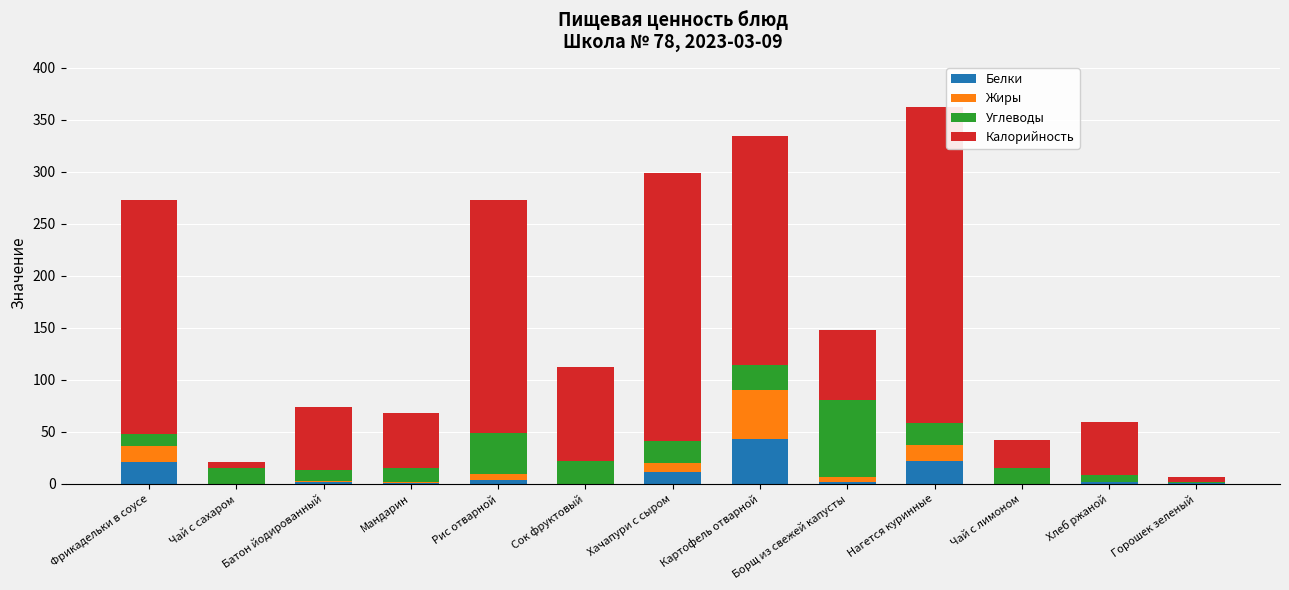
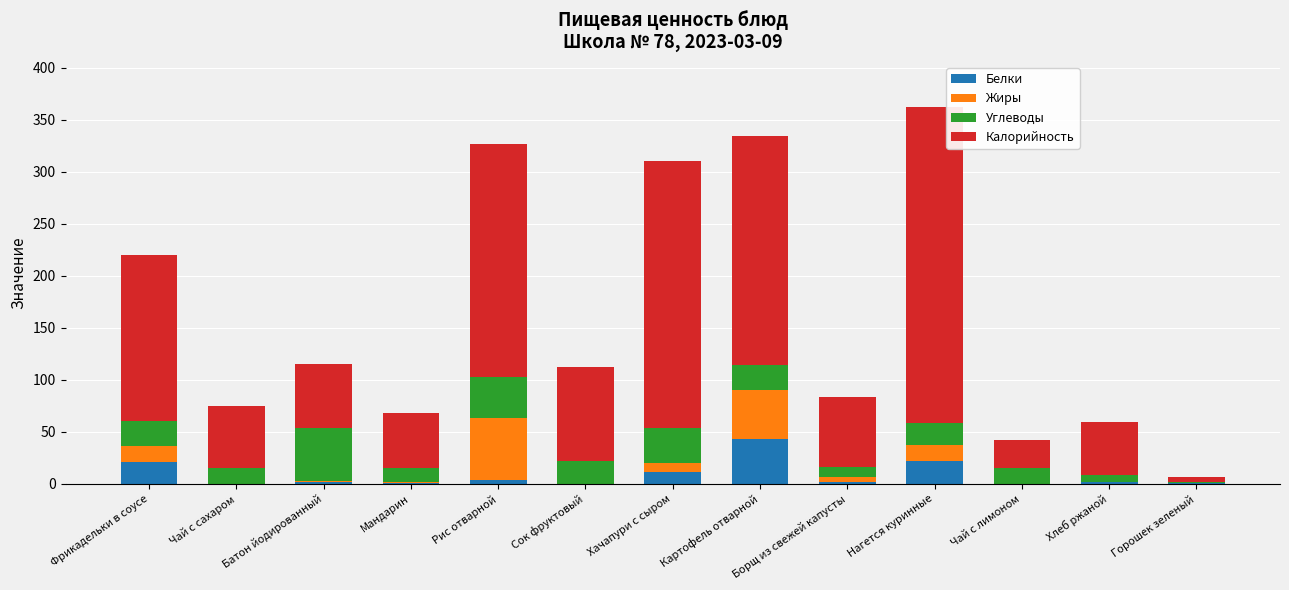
  {
    "Белки": {
      "Фрикадельки в соусе": 21,
      "Чай с сахаром": 0,
      "Рис отварной": 4,
      "Сок фруктовый": 0,
      "Хачапури с сыром": 12,
      "Картофель отварной": 43,
      "Нагется куринные": 22,
      "Чай с лимоном": 0
    },
    "Жиры": {
      "Фрикадельки в соусе": 15,
      "Чай с сахаром": 0,
-     "Рис отварной": 5,
+     "Рис отварной": 59,
      "Сок фруктовый": 0,
      "Хачапури с сыром": 9,
      "Картофель отварной": 47,
      "Борщ из свежей капусты": 4,
      "Нагется куринные": 15,
      "Чай с лимоном": 0,
      "Хлеб ржаной": 0,
      "Горошек зеленый": 0
    },
    "Углеводы": {
-     "Фрикадельки в соусе": 12,
+     "Фрикадельки в соусе": 24,
      "Чай с сахаром": 15,
-     "Батон йодированный": 10,
+     "Батон йодированный": 51,
      "Мандарин": 13,
      "Рис отварной": 40,
      "Сок фруктовый": 22,
-     "Хачапури с сыром": 21,
+     "Хачапури с сыром": 33,
      "Картофель отварной": 24,
-     "Борщ из свежей капусты": 74,
+     "Борщ из свежей капусты": 10,
      "Нагется куринные": 21,
      "Чай с лимоном": 15,
      "Хлеб ржаной": 7
    },
    "Калорийность": {
-     "Фрикадельки в соусе": 225,
-     "Чай с сахаром": 6,
+     "Фрикадельки в соусе": 160,
+     "Чай с сахаром": 60,
      "Батон йодированный": 61,
      "Мандарин": 53,
      "Рис отварной": 224,
      "Сок фруктовый": 90,
      "Хачапури с сыром": 257,
      "Картофель отварной": 220,
      "Борщ из свежей капусты": 67,
      "Нагется куринные": 304,
      "Чай с лимоном": 27,
      "Хлеб ржаной": 51,
      "Горошек зеленый": 5
    }
  }
